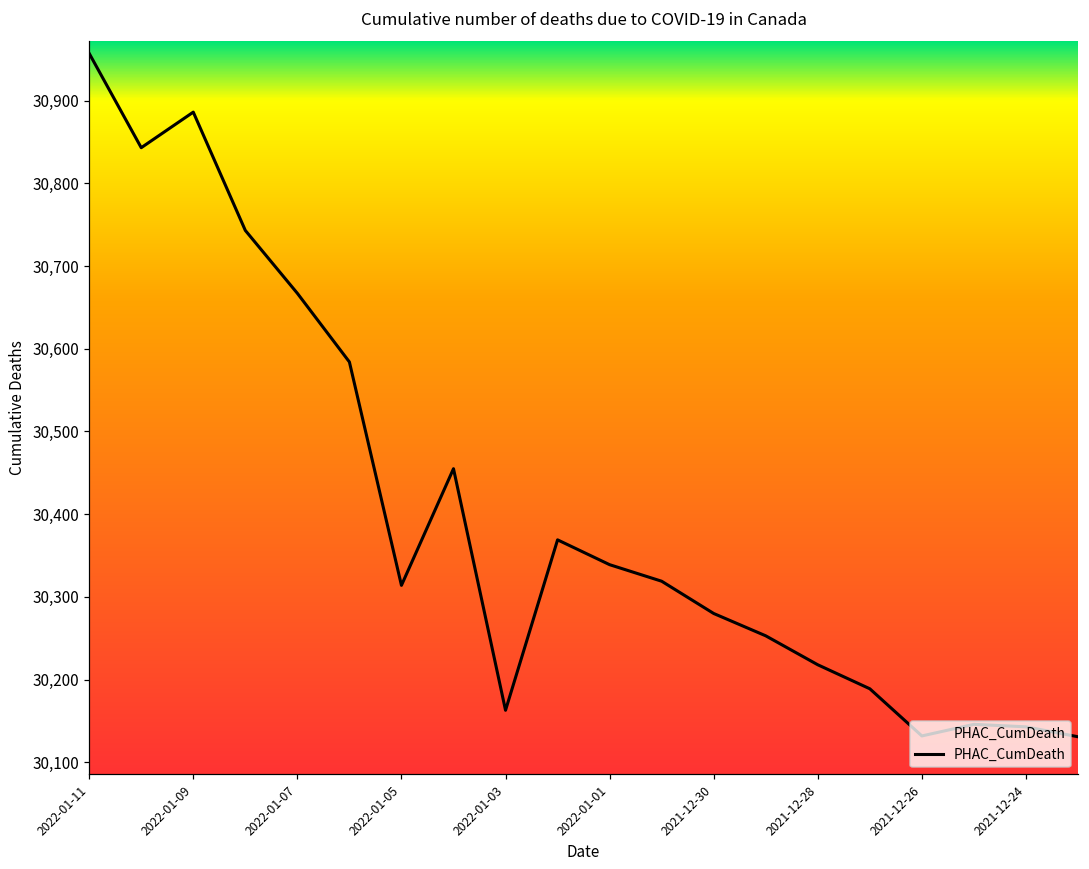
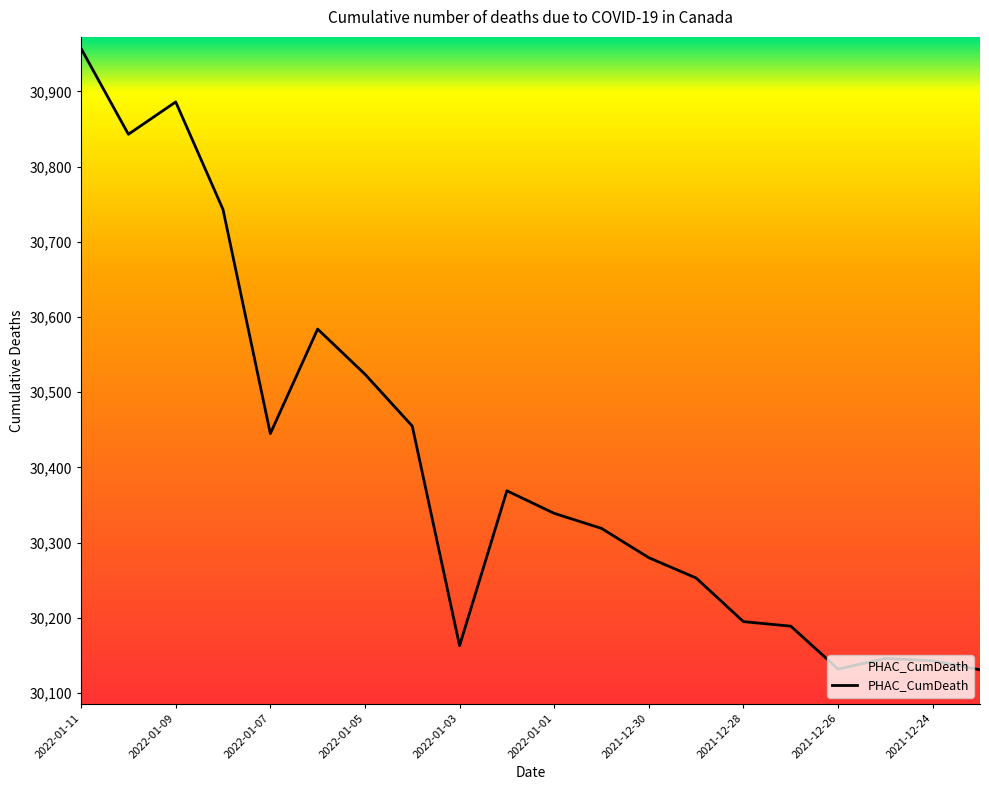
  {
    "2022-01-11": "30,960",
    "2022-01-09": "30,890",
-   "2022-01-07": "30,670",
-   "2022-01-05": "30,310",
+   "2022-01-07": "30,450",
+   "2022-01-05": "30,520",
    "2022-01-03": "30,160",
    "2022-01-01": "30,340",
    "2021-12-30": "30,280",
-   "2021-12-28": "30,220"
+   "2021-12-28": "30,200"
  }
